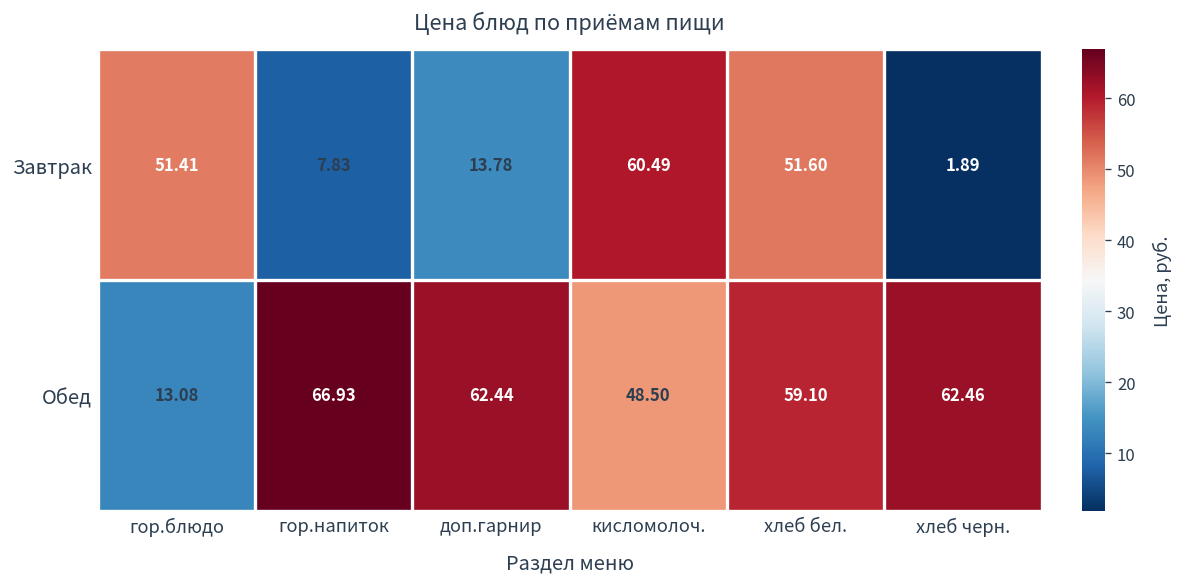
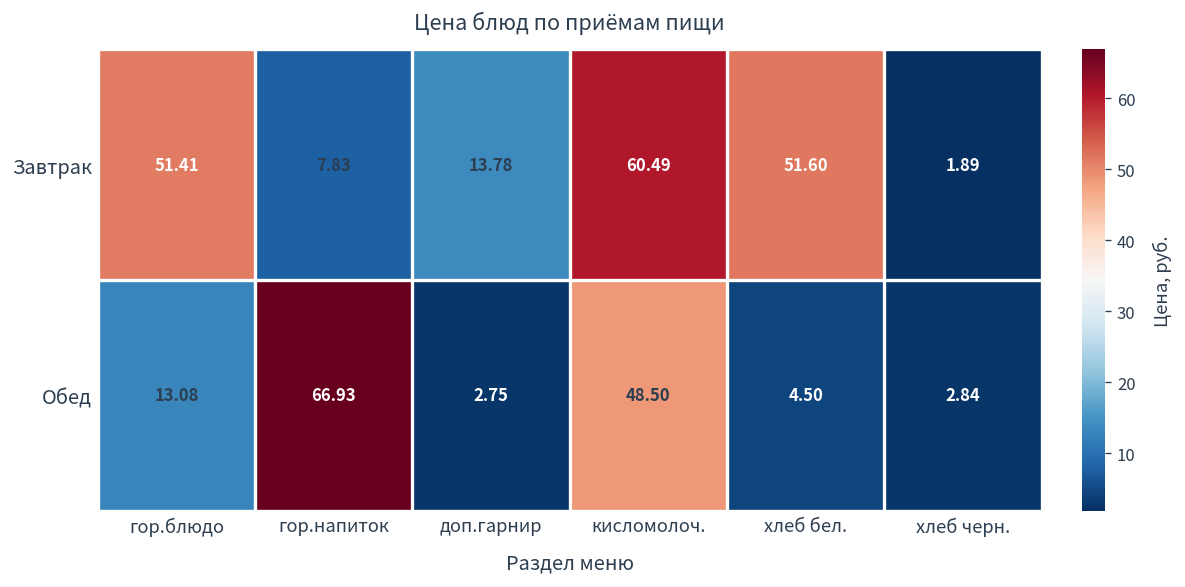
  {
    "Завтрак": {
      "гор.блюдо": 51.41,
      "гор.напиток": 7.83,
      "доп.гарнир": 13.78,
      "кисломолоч.": 60.49,
      "хлеб бел.": 51.60,
      "хлеб черн.": 1.89
    },
    "Обед": {
      "гор.блюдо": 13.08,
      "гор.напиток": 66.93,
-     "доп.гарнир": 62.44,
+     "доп.гарнир": 2.75,
      "кисломолоч.": 48.50,
-     "хлеб бел.": 59.10,
-     "хлеб черн.": 62.46
+     "хлеб бел.": 4.50,
+     "хлеб черн.": 2.84
    }
  }
